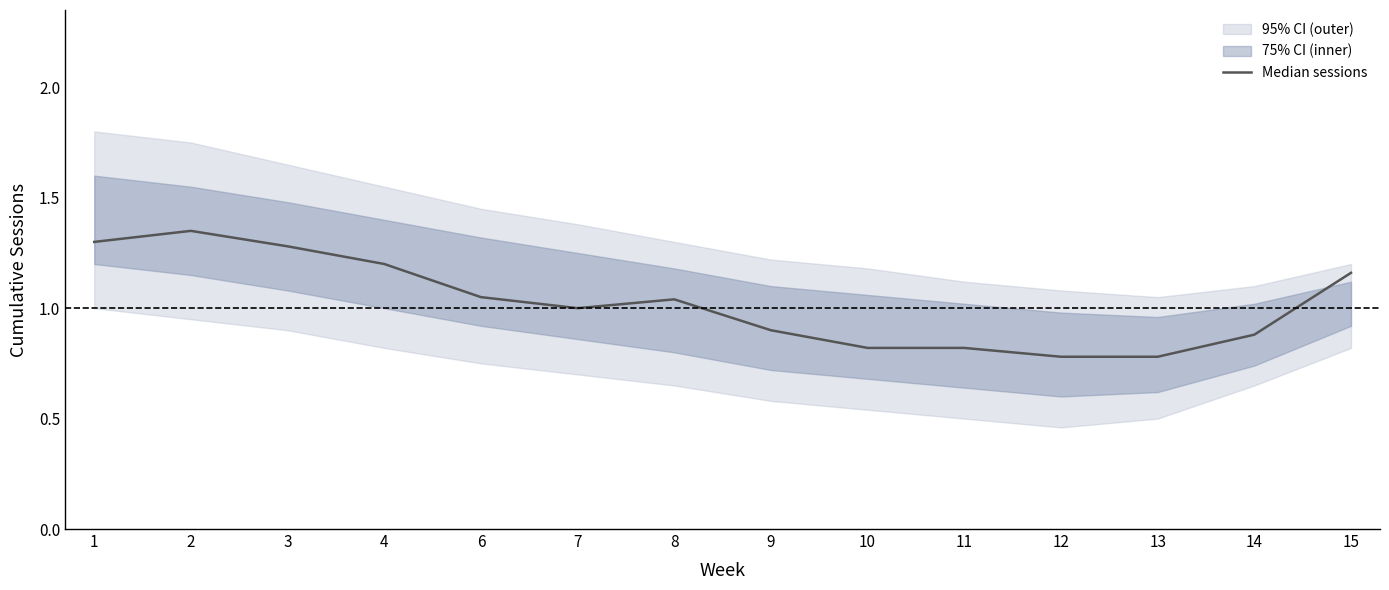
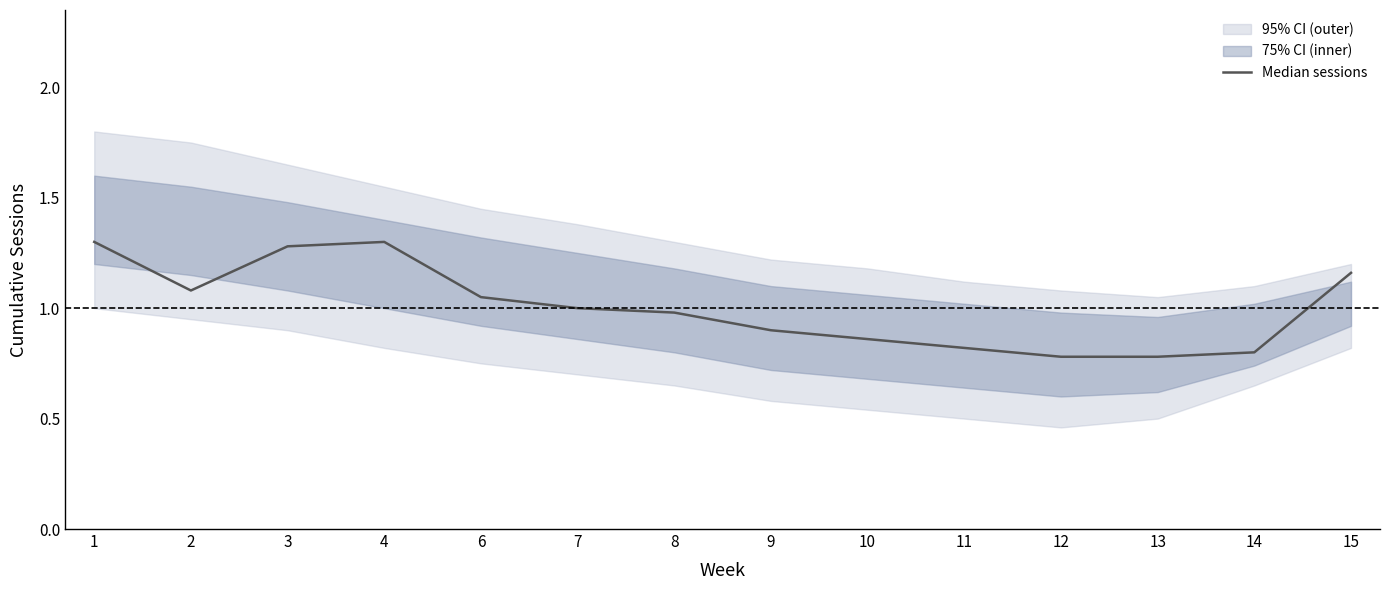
  {
    "Median sessions": {
      "1": 1.30,
-     "2": 1.35,
+     "2": 1.08,
      "3": 1.28,
-     "4": 1.2,
+     "4": 1.3,
      "6": 1.05,
      "7": 1.00,
-     "8": 1.04,
+     "8": 0.98,
      "9": 0.90,
-     "10": 0.82,
+     "10": 0.86,
      "11": 0.82,
      "12": 0.78,
      "13": 0.78,
-     "14": 0.88,
+     "14": 0.80,
      "15": 1.16
    }
  }
